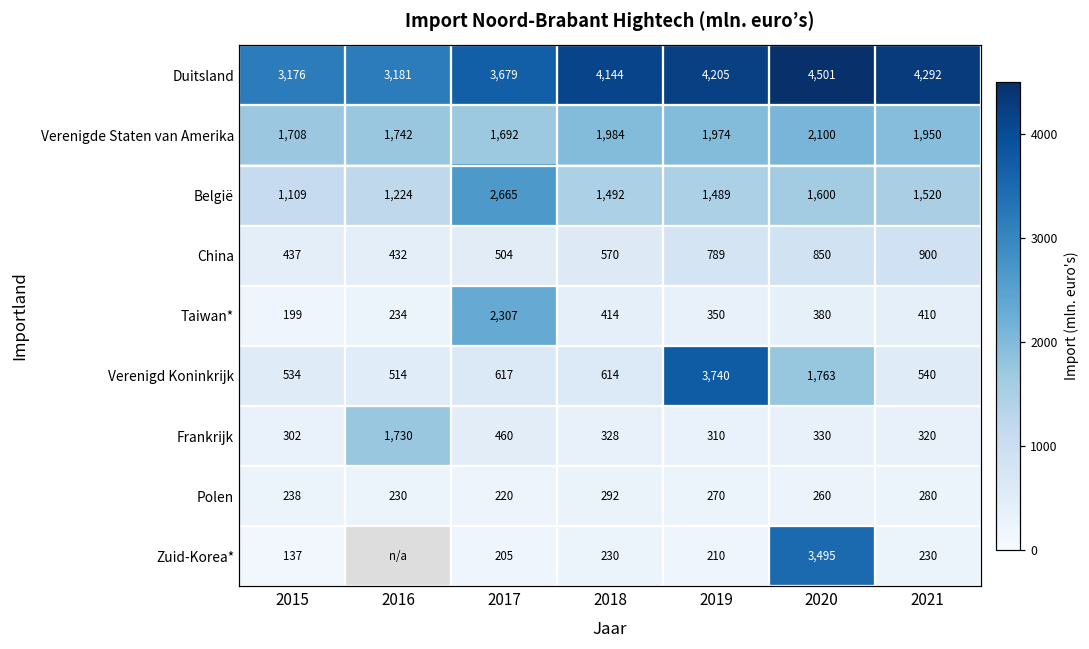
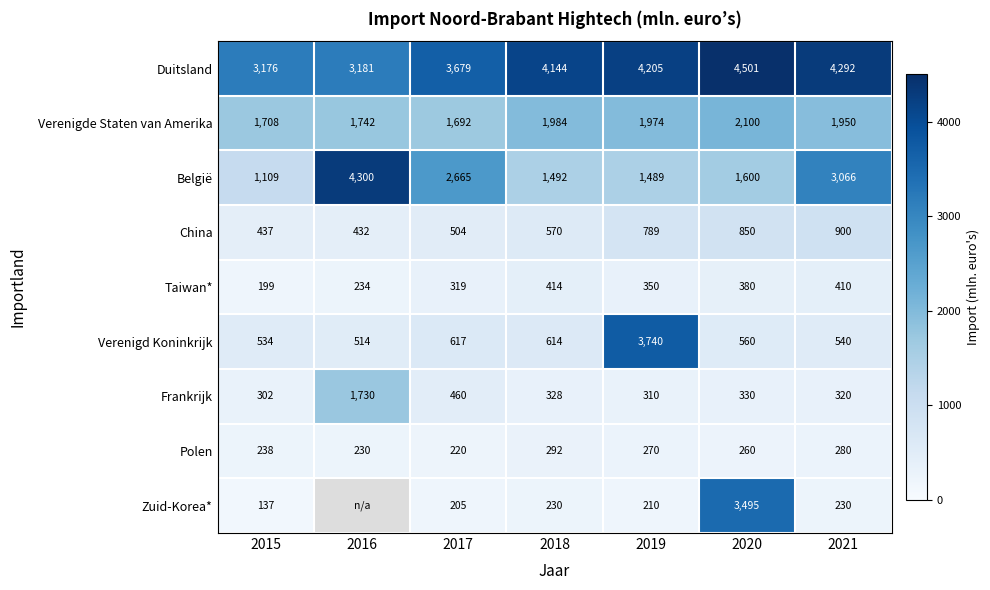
  {
    "Duitsland": {
      "2015": "3,176",
      "2016": "3,181",
      "2017": "3,679",
      "2018": "4,144",
      "2019": "4,205",
      "2020": "4,501",
      "2021": "4,292"
    },
    "Verenigde Staten van Amerika": {
      "2015": "1,708",
      "2016": "1,742",
      "2017": "1,692",
      "2018": "1,984",
      "2019": "1,974",
      "2020": "2,100",
      "2021": "1,950"
    },
    "België": {
      "2015": "1,109",
-     "2016": "1,224",
+     "2016": "4,300",
      "2017": "2,665",
      "2018": "1,492",
      "2019": "1,489",
      "2020": "1,600",
-     "2021": "1,520"
+     "2021": "3,066"
    },
    "China": {
      "2015": "437",
      "2016": "432",
      "2017": "504",
      "2018": "570",
      "2019": "789",
      "2020": "850",
      "2021": "900"
    },
    "Taiwan*": {
      "2015": "199",
      "2016": "234",
-     "2017": "2,307",
+     "2017": "319",
      "2018": "414",
      "2019": "350",
      "2020": "380",
      "2021": "410"
    },
    "Verenigd Koninkrijk": {
      "2015": "534",
      "2016": "514",
      "2017": "617",
      "2018": "614",
      "2019": "3,740",
-     "2020": "1,763",
+     "2020": "560",
      "2021": "540"
    },
    "Frankrijk": {
      "2015": "302",
      "2016": "1,730",
      "2017": "460",
      "2018": "328",
      "2019": "310",
      "2020": "330",
      "2021": "320"
    },
    "Polen": {
      "2015": "238",
      "2016": "230",
      "2017": "220",
      "2018": "292",
      "2019": "270",
      "2020": "260",
      "2021": "280"
    },
    "Zuid-Korea*": {
      "2015": "137",
      "2017": "205",
      "2018": "230",
      "2019": "210",
      "2020": "3,495",
      "2021": "230"
    }
  }
